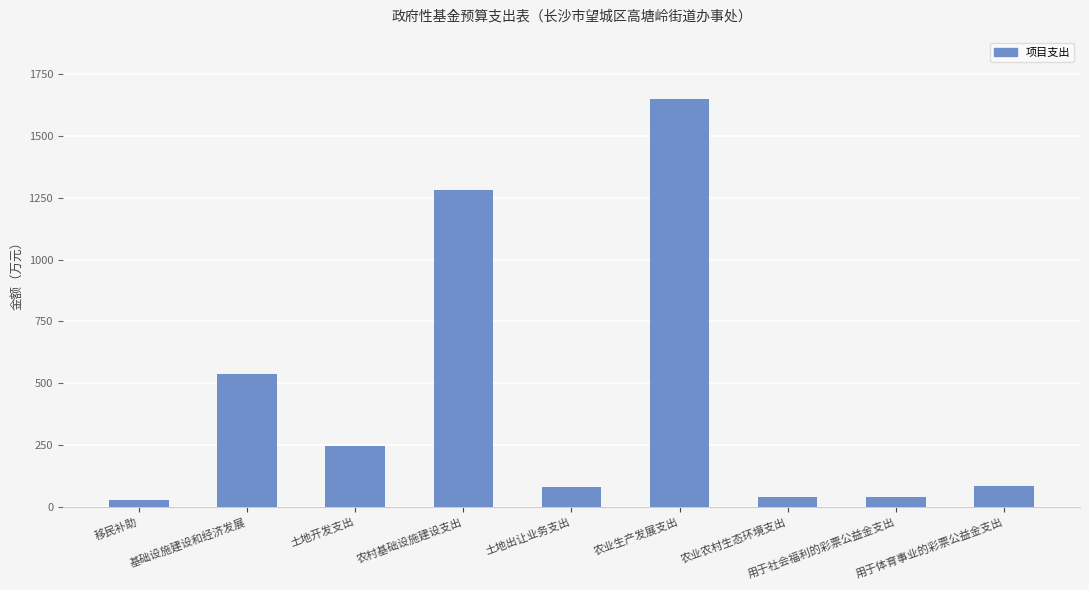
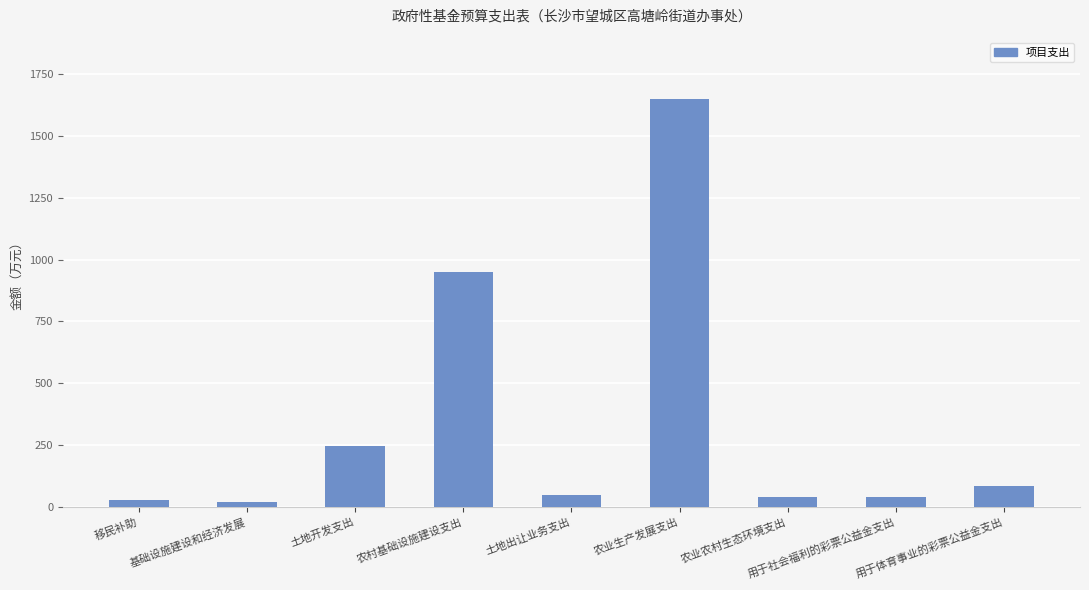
  {
    "移民补助": 30,
-   "基础设施建设和经济发展": 540,
+   "基础设施建设和经济发展": 20,
    "土地开发支出": 250,
-   "农村基础设施建设支出": 1280,
-   "土地出让业务支出": 80,
+   "农村基础设施建设支出": 950,
+   "土地出让业务支出": 50,
    "农业生产发展支出": 1650,
    "农业农村生态环境支出": 40,
    "用于社会福利的彩票公益金支出": 40,
    "用于体育事业的彩票公益金支出": 80
  }
